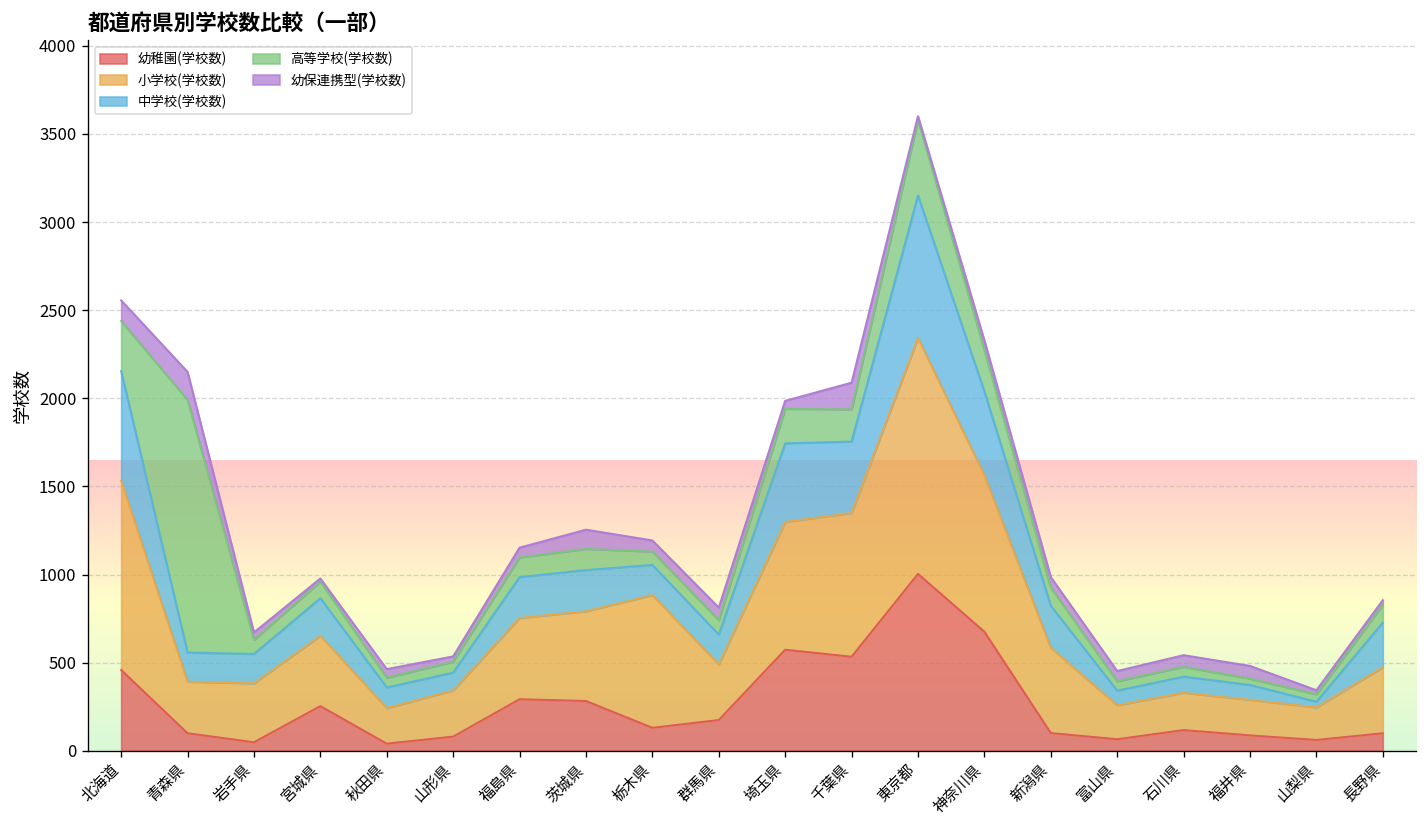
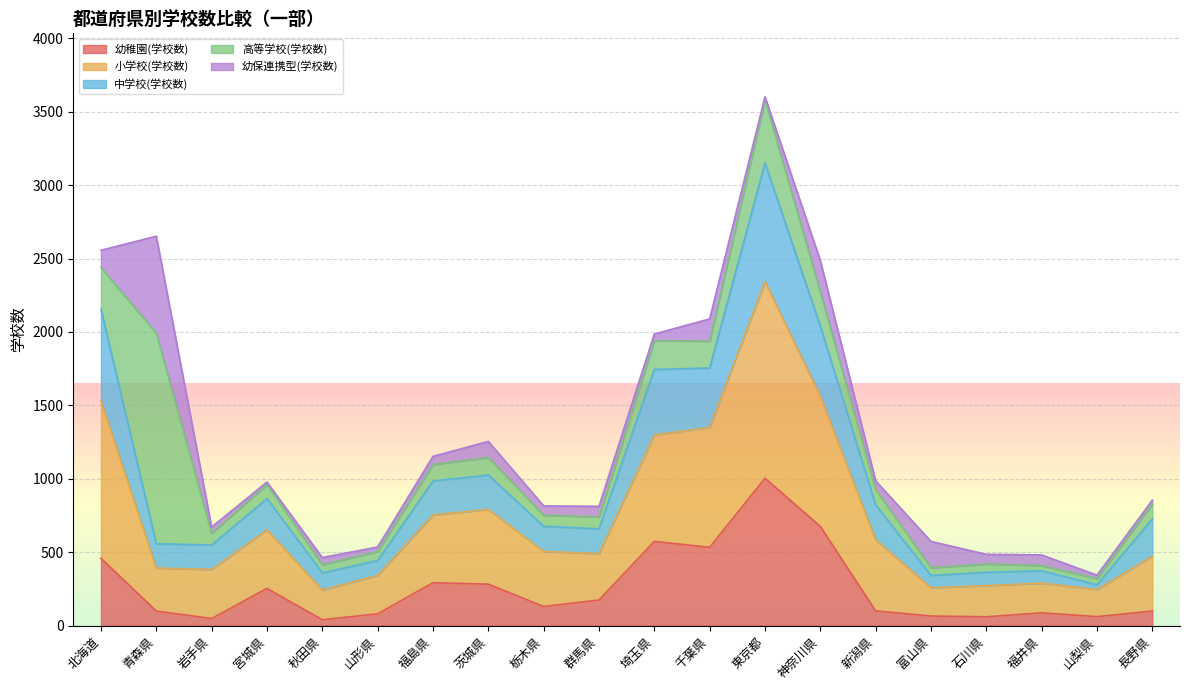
  {
    "幼稚園(学校数)": {
      "北海道": 460,
      "青森県": 100,
      "岩手県": 50,
      "宮城県": 250,
      "秋田県": 40,
      "山形県": 80,
      "福島県": 290,
      "茨城県": 280,
      "栃木県": 130,
      "群馬県": 180,
      "埼玉県": 570,
      "千葉県": 530,
      "東京都": 1000,
      "神奈川県": 680,
      "新潟県": 100,
      "富山県": 70,
-     "石川県": 120,
+     "石川県": 60,
      "福井県": 90,
      "山梨県": 60,
      "長野県": 100
    },
    "小学校(学校数)": {
      "北海道": 1070,
      "青森県": 290,
      "岩手県": 330,
      "宮城県": 400,
      "秋田県": 200,
      "山形県": 260,
      "福島県": 460,
      "茨城県": 510,
-     "栃木県": 750,
+     "栃木県": 380,
      "群馬県": 320,
      "埼玉県": 730,
      "千葉県": 820,
      "東京都": 1340,
      "神奈川県": 890,
      "新潟県": 480,
      "富山県": 190,
      "石川県": 210,
      "福井県": 200,
      "山梨県": 190,
      "長野県": 370
    },
    "中学校(学校数)": {
      "北海道": 620,
      "青森県": 170,
      "岩手県": 170,
      "宮城県": 210,
      "秋田県": 120,
      "山形県": 100,
      "福島県": 230,
      "茨城県": 230,
      "栃木県": 170,
      "群馬県": 170,
      "埼玉県": 450,
      "千葉県": 410,
      "東京都": 810,
      "神奈川県": 480,
      "新潟県": 240,
      "富山県": 80,
      "石川県": 90,
      "福井県": 80,
      "山梨県": 30,
      "長野県": 250
    },
    "高等学校(学校数)": {
      "北海道": 280,
      "青森県": 1430,
      "岩手県": 80,
      "秋田県": 60,
      "山形県": 60,
      "福島県": 110,
      "茨城県": 120,
      "栃木県": 80,
      "群馬県": 80,
      "埼玉県": 200,
      "千葉県": 180,
      "東京都": 430,
      "神奈川県": 240,
      "新潟県": 100,
      "富山県": 50,
      "石川県": 60,
      "福井県": 40,
      "山梨県": 40,
      "長野県": 100
    },
    "幼保連携型(学校数)": {
      "北海道": 120,
-     "青森県": 160,
+     "青森県": 660,
      "岩手県": 40,
      "秋田県": 50,
      "山形県": 30,
      "福島県": 60,
      "茨城県": 110,
      "栃木県": 60,
      "群馬県": 70,
      "埼玉県": 50,
      "千葉県": 150,
      "東京都": 20,
-     "神奈川県": 60,
+     "神奈川県": 210,
      "新潟県": 60,
-     "富山県": 60,
+     "富山県": 180,
      "石川県": 70,
      "福井県": 70,
      "山梨県": 20,
      "長野県": 30
    }
  }
